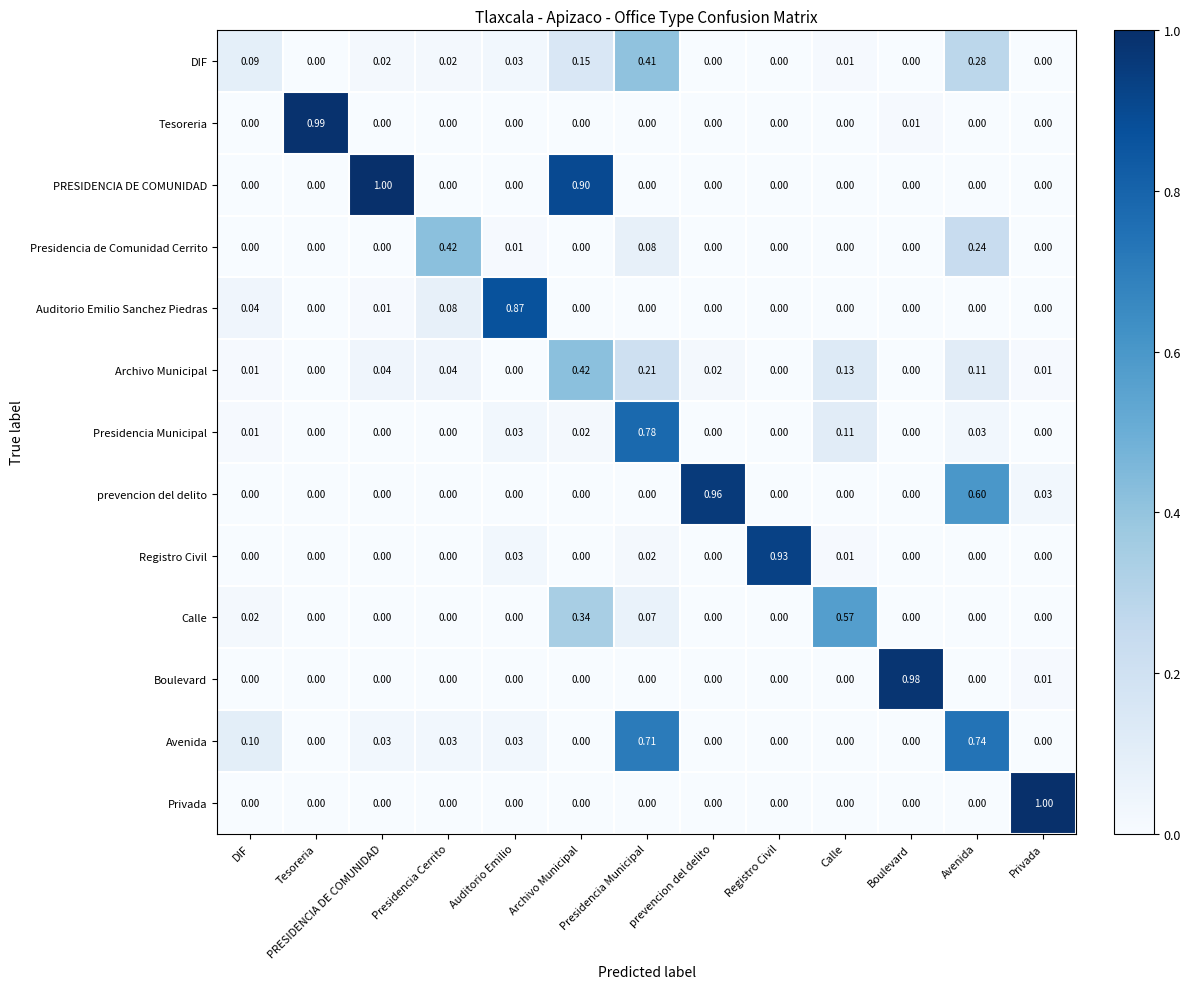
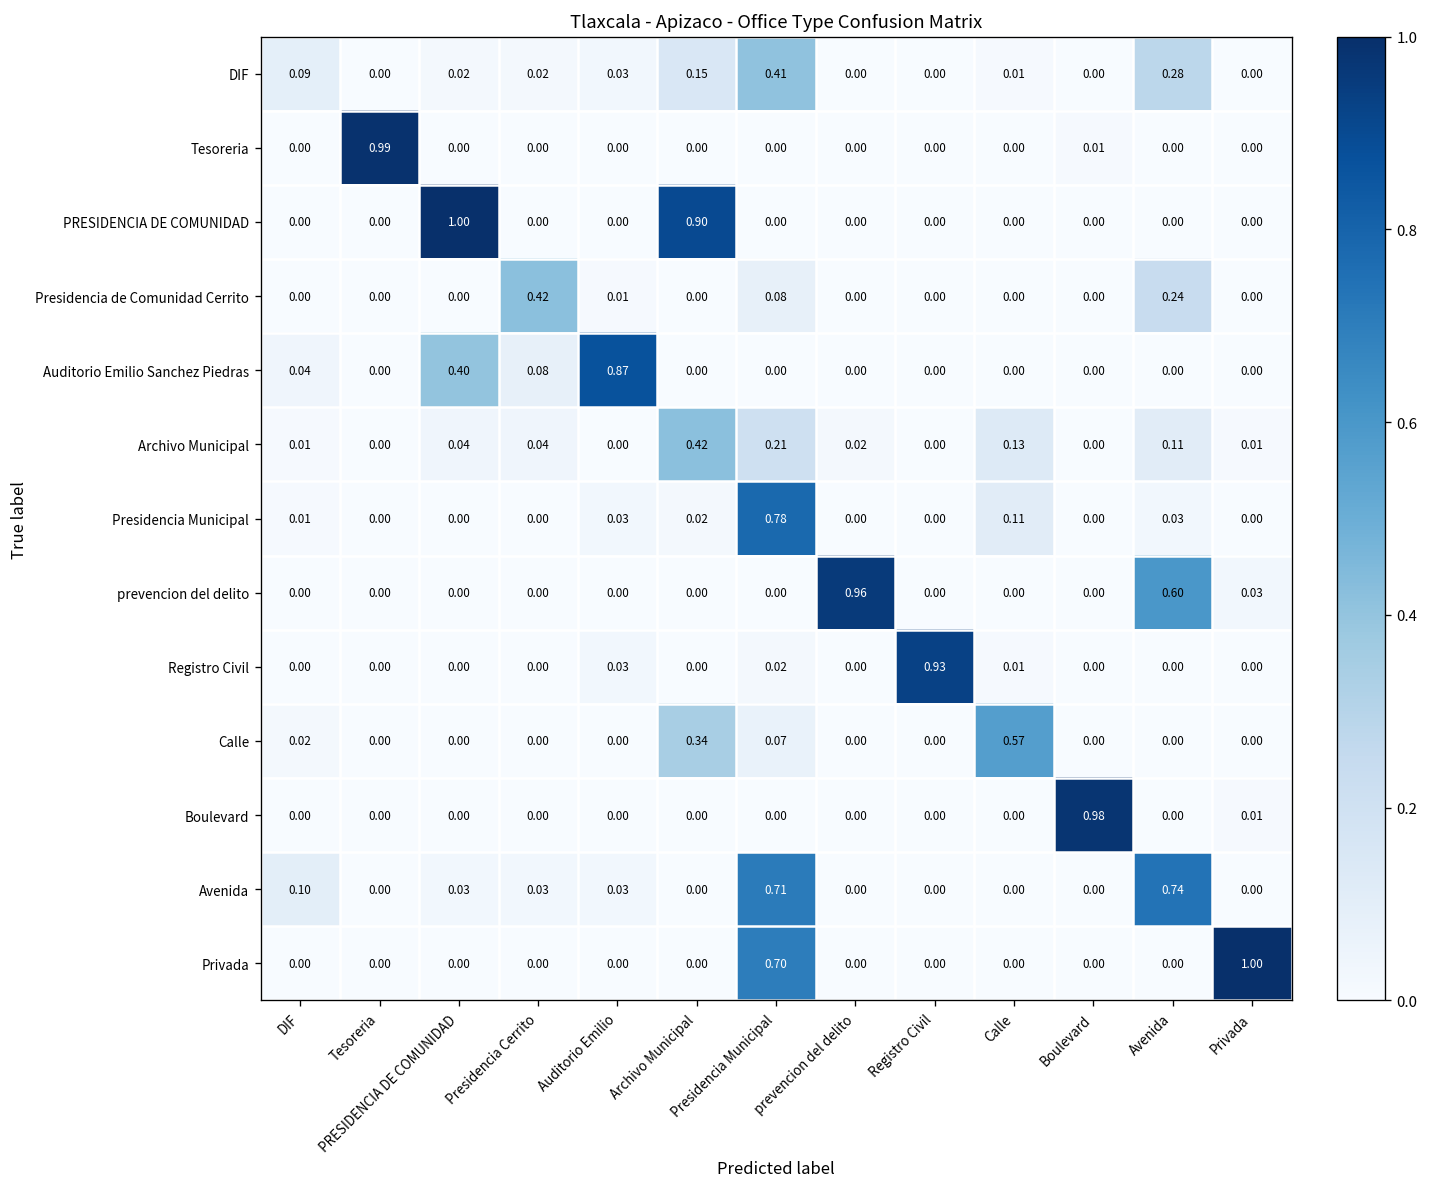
  {
    "DIF": {
      "DIF": 0.09,
      "Tesoreria": 0.00,
      "PRESIDENCIA DE COMUNIDAD": 0.02,
      "Presidencia Cerrito": 0.02,
      "Auditorio Emilio": 0.03,
      "Archivo Municipal": 0.15,
      "Presidencia Municipal": 0.41,
      "prevencion del delito": 0.00,
      "Registro Civil": 0.00,
      "Calle": 0.01,
      "Boulevard": 0.00,
      "Avenida": 0.28,
      "Privada": 0.00
    },
    "Tesoreria": {
      "DIF": 0.00,
      "Tesoreria": 0.99,
      "PRESIDENCIA DE COMUNIDAD": 0.00,
      "Presidencia Cerrito": 0.00,
      "Auditorio Emilio": 0.00,
      "Archivo Municipal": 0.00,
      "Presidencia Municipal": 0.00,
      "prevencion del delito": 0.00,
      "Registro Civil": 0.00,
      "Calle": 0.00,
      "Boulevard": 0.01,
      "Avenida": 0.00,
      "Privada": 0.00
    },
    "PRESIDENCIA DE COMUNIDAD": {
      "DIF": 0.00,
      "Tesoreria": 0.00,
      "PRESIDENCIA DE COMUNIDAD": 1.00,
      "Presidencia Cerrito": 0.00,
      "Auditorio Emilio": 0.00,
      "Archivo Municipal": 0.90,
      "Presidencia Municipal": 0.00,
      "prevencion del delito": 0.00,
      "Registro Civil": 0.00,
      "Calle": 0.00,
      "Boulevard": 0.00,
      "Avenida": 0.00,
      "Privada": 0.00
    },
    "Presidencia de Comunidad Cerrito": {
      "DIF": 0.00,
      "Tesoreria": 0.00,
      "PRESIDENCIA DE COMUNIDAD": 0.00,
      "Presidencia Cerrito": 0.42,
      "Auditorio Emilio": 0.01,
      "Archivo Municipal": 0.00,
      "Presidencia Municipal": 0.08,
      "prevencion del delito": 0.00,
      "Registro Civil": 0.00,
      "Calle": 0.00,
      "Boulevard": 0.00,
      "Avenida": 0.24,
      "Privada": 0.00
    },
    "Auditorio Emilio Sanchez Piedras": {
      "DIF": 0.04,
      "Tesoreria": 0.00,
-     "PRESIDENCIA DE COMUNIDAD": 0.01,
+     "PRESIDENCIA DE COMUNIDAD": 0.40,
      "Presidencia Cerrito": 0.08,
      "Auditorio Emilio": 0.87,
      "Archivo Municipal": 0.00,
      "Presidencia Municipal": 0.00,
      "prevencion del delito": 0.00,
      "Registro Civil": 0.00,
      "Calle": 0.00,
      "Boulevard": 0.00,
      "Avenida": 0.00,
      "Privada": 0.00
    },
    "Archivo Municipal": {
      "DIF": 0.01,
      "Tesoreria": 0.00,
      "PRESIDENCIA DE COMUNIDAD": 0.04,
      "Presidencia Cerrito": 0.04,
      "Auditorio Emilio": 0.00,
      "Archivo Municipal": 0.42,
      "Presidencia Municipal": 0.21,
      "prevencion del delito": 0.02,
      "Registro Civil": 0.00,
      "Calle": 0.13,
      "Boulevard": 0.00,
      "Avenida": 0.11,
      "Privada": 0.01
    },
    "Presidencia Municipal": {
      "DIF": 0.01,
      "Tesoreria": 0.00,
      "PRESIDENCIA DE COMUNIDAD": 0.00,
      "Presidencia Cerrito": 0.00,
      "Auditorio Emilio": 0.03,
      "Archivo Municipal": 0.02,
      "Presidencia Municipal": 0.78,
      "prevencion del delito": 0.00,
      "Registro Civil": 0.00,
      "Calle": 0.11,
      "Boulevard": 0.00,
      "Avenida": 0.03,
      "Privada": 0.00
    },
    "prevencion del delito": {
      "DIF": 0.00,
      "Tesoreria": 0.00,
      "PRESIDENCIA DE COMUNIDAD": 0.00,
      "Presidencia Cerrito": 0.00,
      "Auditorio Emilio": 0.00,
      "Archivo Municipal": 0.00,
      "Presidencia Municipal": 0.00,
      "prevencion del delito": 0.96,
      "Registro Civil": 0.00,
      "Calle": 0.00,
      "Boulevard": 0.00,
      "Avenida": 0.60,
      "Privada": 0.03
    },
    "Registro Civil": {
      "DIF": 0.00,
      "Tesoreria": 0.00,
      "PRESIDENCIA DE COMUNIDAD": 0.00,
      "Presidencia Cerrito": 0.00,
      "Auditorio Emilio": 0.03,
      "Archivo Municipal": 0.00,
      "Presidencia Municipal": 0.02,
      "prevencion del delito": 0.00,
      "Registro Civil": 0.93,
      "Calle": 0.01,
      "Boulevard": 0.00,
      "Avenida": 0.00,
      "Privada": 0.00
    },
    "Calle": {
      "DIF": 0.02,
      "Tesoreria": 0.00,
      "PRESIDENCIA DE COMUNIDAD": 0.00,
      "Presidencia Cerrito": 0.00,
      "Auditorio Emilio": 0.00,
      "Archivo Municipal": 0.34,
      "Presidencia Municipal": 0.07,
      "prevencion del delito": 0.00,
      "Registro Civil": 0.00,
      "Calle": 0.57,
      "Boulevard": 0.00,
      "Avenida": 0.00,
      "Privada": 0.00
    },
    "Boulevard": {
      "DIF": 0.00,
      "Tesoreria": 0.00,
      "PRESIDENCIA DE COMUNIDAD": 0.00,
      "Presidencia Cerrito": 0.00,
      "Auditorio Emilio": 0.00,
      "Archivo Municipal": 0.00,
      "Presidencia Municipal": 0.00,
      "prevencion del delito": 0.00,
      "Registro Civil": 0.00,
      "Calle": 0.00,
      "Boulevard": 0.98,
      "Avenida": 0.00,
      "Privada": 0.01
    },
    "Avenida": {
      "DIF": 0.10,
      "Tesoreria": 0.00,
      "PRESIDENCIA DE COMUNIDAD": 0.03,
      "Presidencia Cerrito": 0.03,
      "Auditorio Emilio": 0.03,
      "Archivo Municipal": 0.00,
      "Presidencia Municipal": 0.71,
      "prevencion del delito": 0.00,
      "Registro Civil": 0.00,
      "Calle": 0.00,
      "Boulevard": 0.00,
      "Avenida": 0.74,
      "Privada": 0.00
    },
    "Privada": {
      "DIF": 0.00,
      "Tesoreria": 0.00,
      "PRESIDENCIA DE COMUNIDAD": 0.00,
      "Presidencia Cerrito": 0.00,
      "Auditorio Emilio": 0.00,
      "Archivo Municipal": 0.00,
-     "Presidencia Municipal": 0.00,
+     "Presidencia Municipal": 0.70,
      "prevencion del delito": 0.00,
      "Registro Civil": 0.00,
      "Calle": 0.00,
      "Boulevard": 0.00,
      "Avenida": 0.00,
      "Privada": 1.00
    }
  }
